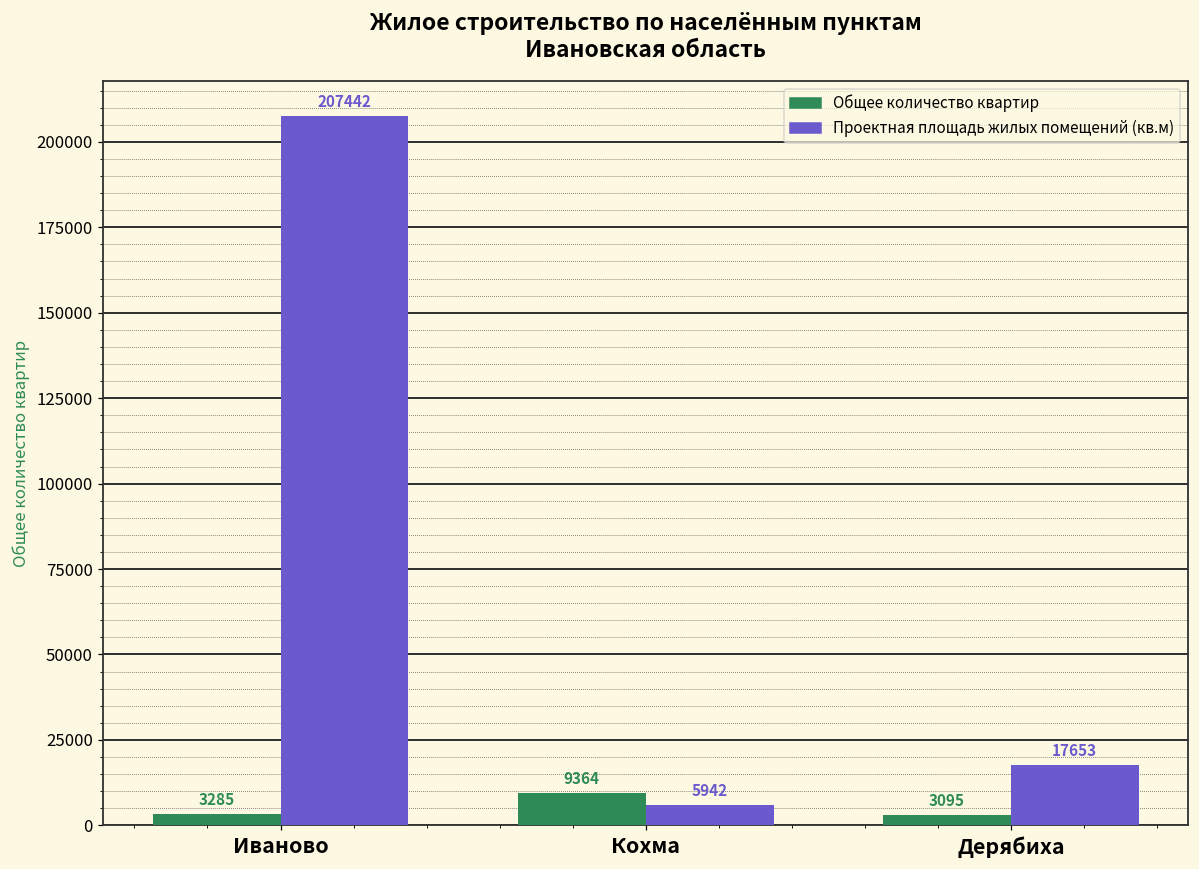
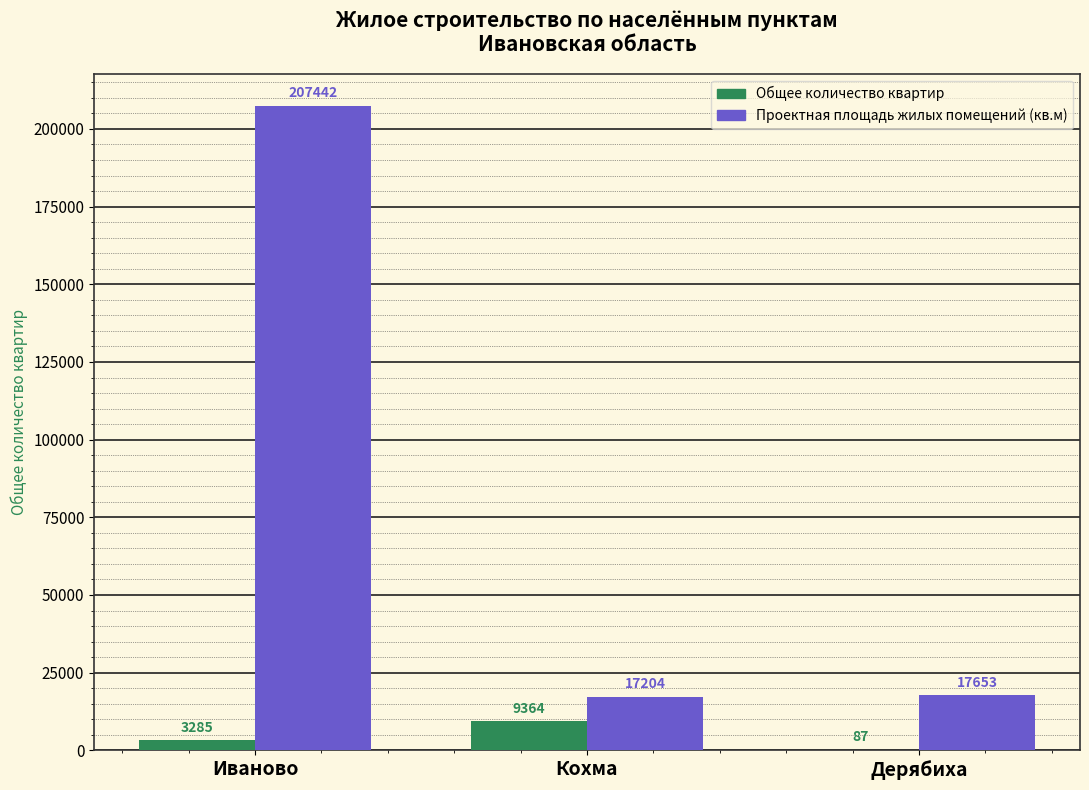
  {
    "Общее количество квартир": {
      "Иваново": 3285,
      "Кохма": 9364,
-     "Дерябиха": 3095
+     "Дерябиха": 87
    },
    "Проектная площадь жилых помещений (кв.м)": {
      "Иваново": 207442,
-     "Кохма": 5942,
+     "Кохма": 17204,
      "Дерябиха": 17653
    }
  }
